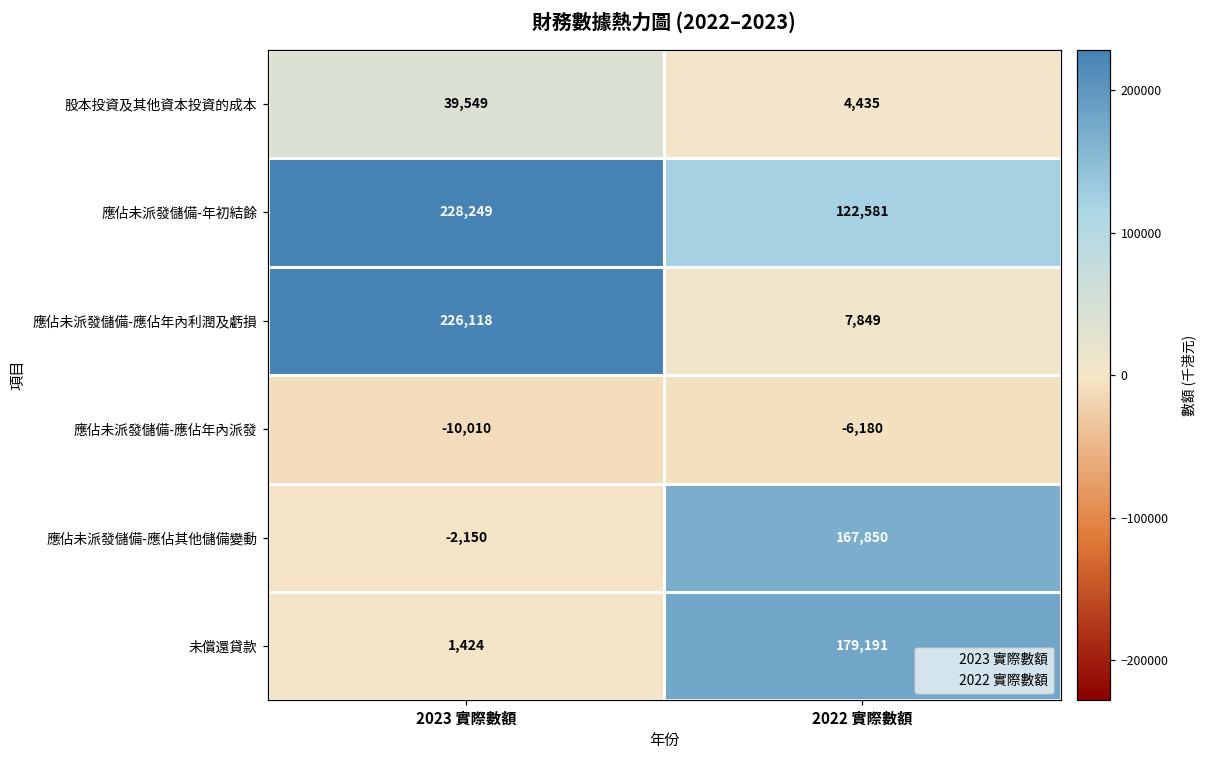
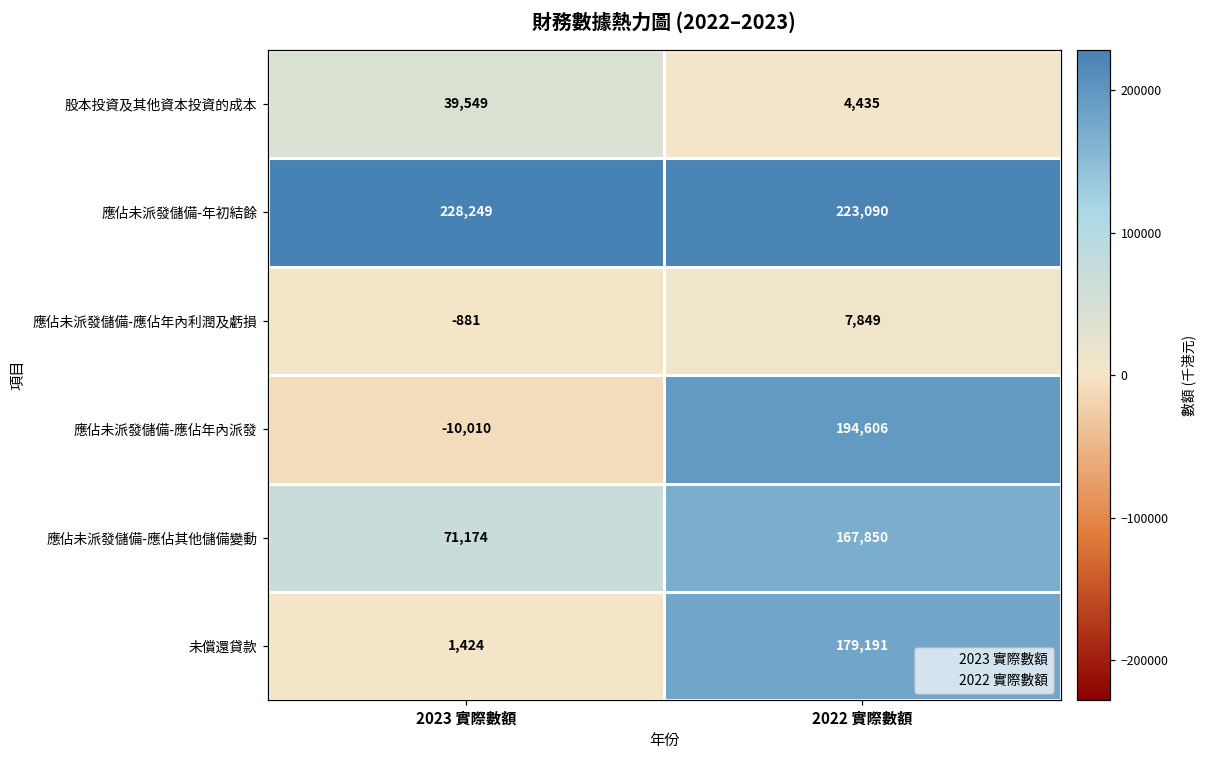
  {
    "股本投資及其他資本投資的成本": {
      "2023 實際數額": "39,549",
      "2022 實際數額": "4,435"
    },
    "應佔未派發儲備-年初結餘": {
      "2023 實際數額": "228,249",
-     "2022 實際數額": "122,581"
+     "2022 實際數額": "223,090"
    },
    "應佔未派發儲備-應佔年內利潤及虧損": {
-     "2023 實際數額": "226,118",
+     "2023 實際數額": "-881",
      "2022 實際數額": "7,849"
    },
    "應佔未派發儲備-應佔年內派發": {
      "2023 實際數額": "-10,010",
-     "2022 實際數額": "-6,180"
+     "2022 實際數額": "194,606"
    },
    "應佔未派發儲備-應佔其他儲備變動": {
-     "2023 實際數額": "-2,150",
+     "2023 實際數額": "71,174",
      "2022 實際數額": "167,850"
    },
    "未償還貸款": {
      "2023 實際數額": "1,424",
      "2022 實際數額": "179,191"
    }
  }
